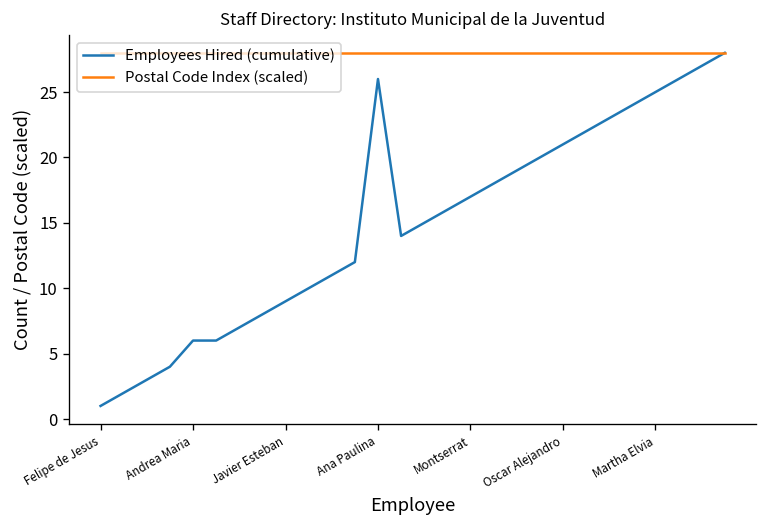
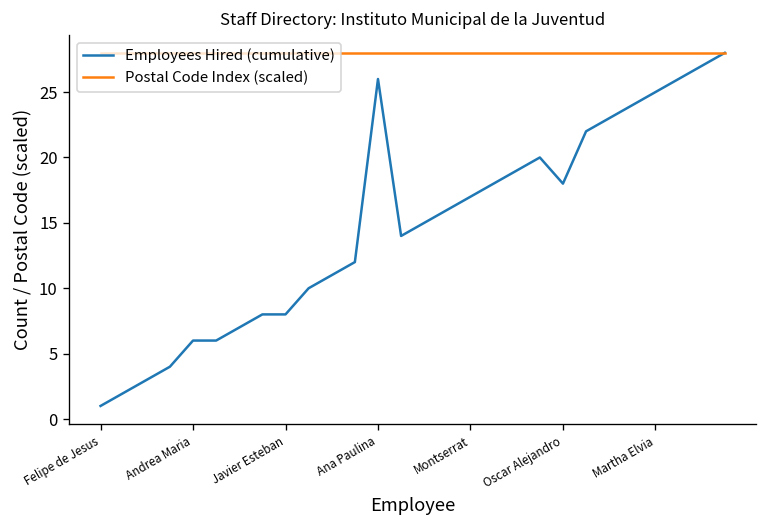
  {
    "Employees Hired (cumulative)": {
      "Felipe de Jesus": 1,
      "Andrea Maria": 6,
-     "Javier Esteban": 9,
+     "Javier Esteban": 8,
      "Ana Paulina": 26,
      "Montserrat": 17,
-     "Oscar Alejandro": 21,
+     "Oscar Alejandro": 18,
      "Martha Elvia": 25
    },
    "Postal Code Index (scaled)": {
      "Ana Paulina": 28,
      "Montserrat": 28,
      "Oscar Alejandro": 28,
      "Martha Elvia": 28
    }
  }
